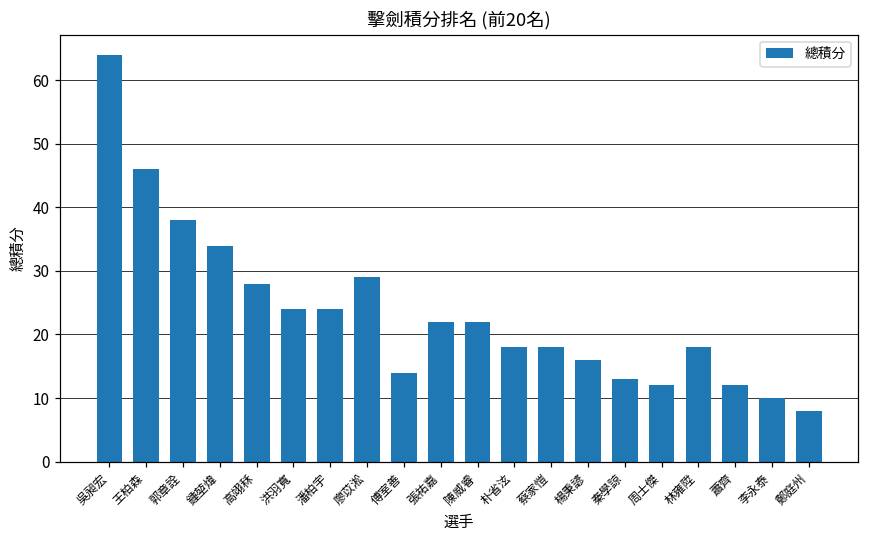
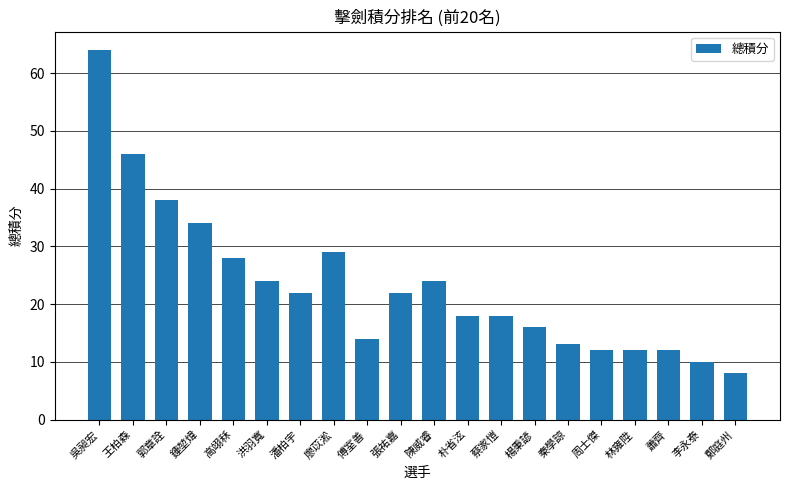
  {
    "吳昶宏": 64,
    "王柏森": 46,
    "郭章詮": 38,
    "鍾堃煒": 34,
    "高翊秝": 28,
    "洪羽寬": 24,
-   "潘柏宇": 24,
+   "潘柏宇": 22,
    "廖苡淞": 29,
    "傅室善": 14,
    "張祐嘉": 22,
-   "陳威睿": 22,
+   "陳威睿": 24,
    "朴省泫": 18,
    "蔡家愷": 18,
    "楊秉諺": 16,
    "秦學諒": 13,
    "周士傑": 12,
-   "林雍陞": 18,
+   "林雍陞": 12,
    "蕭齊": 12,
    "李永泰": 10,
    "鄭庭州": 8
  }
